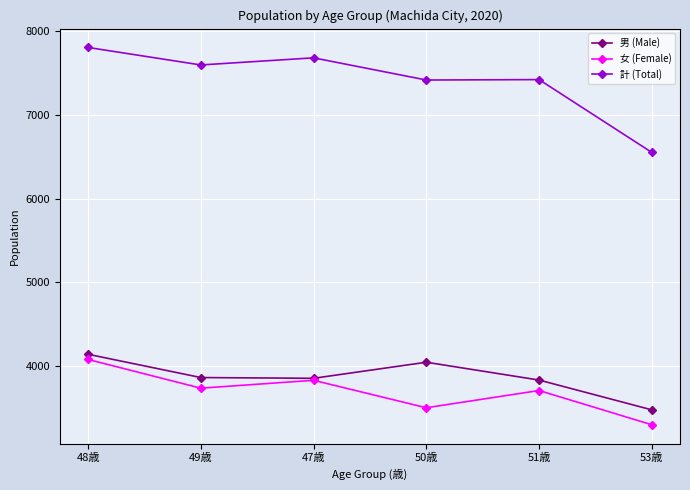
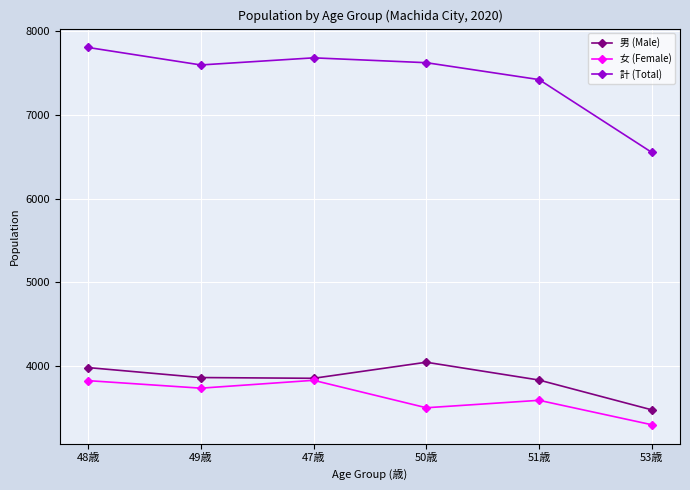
  {
    "男 (Male)": {
-     "48歳": 4100,
+     "48歳": 4000,
      "49歳": 3900,
      "50歳": 4000,
      "51歳": 3800,
      "53歳": 3500
    },
    "女 (Female)": {
-     "48歳": 4100,
+     "48歳": 3800,
      "49歳": 3700,
      "50歳": 3500,
-     "51歳": 3700,
+     "51歳": 3600,
      "53歳": 3300
    },
    "計 (Total)": {
      "48歳": 7800,
      "49歳": 7600,
      "47歳": 7700,
-     "50歳": 7400,
+     "50歳": 7600,
      "51歳": 7400,
      "53歳": 6600
    }
  }
